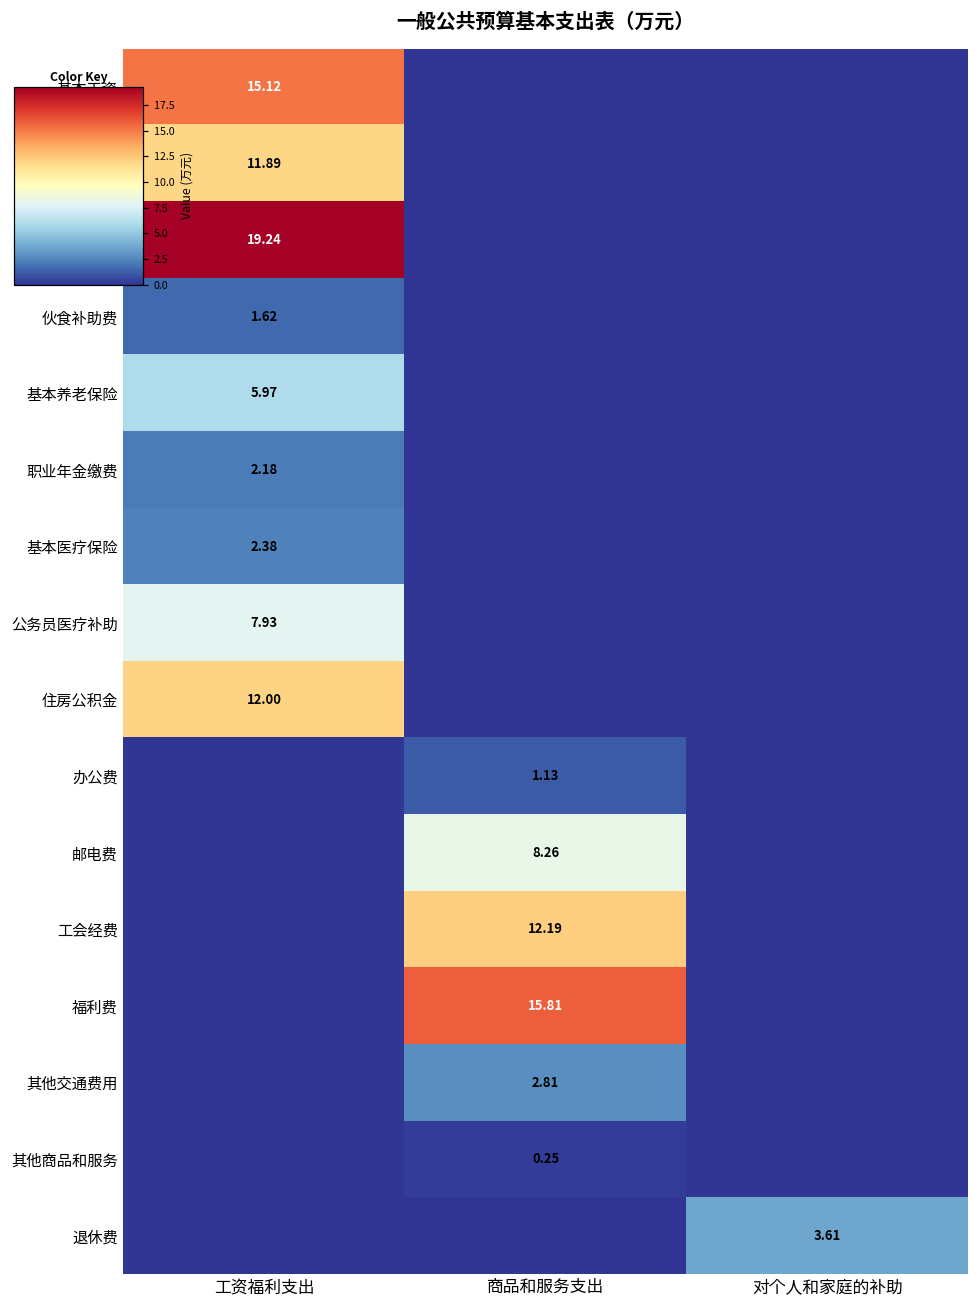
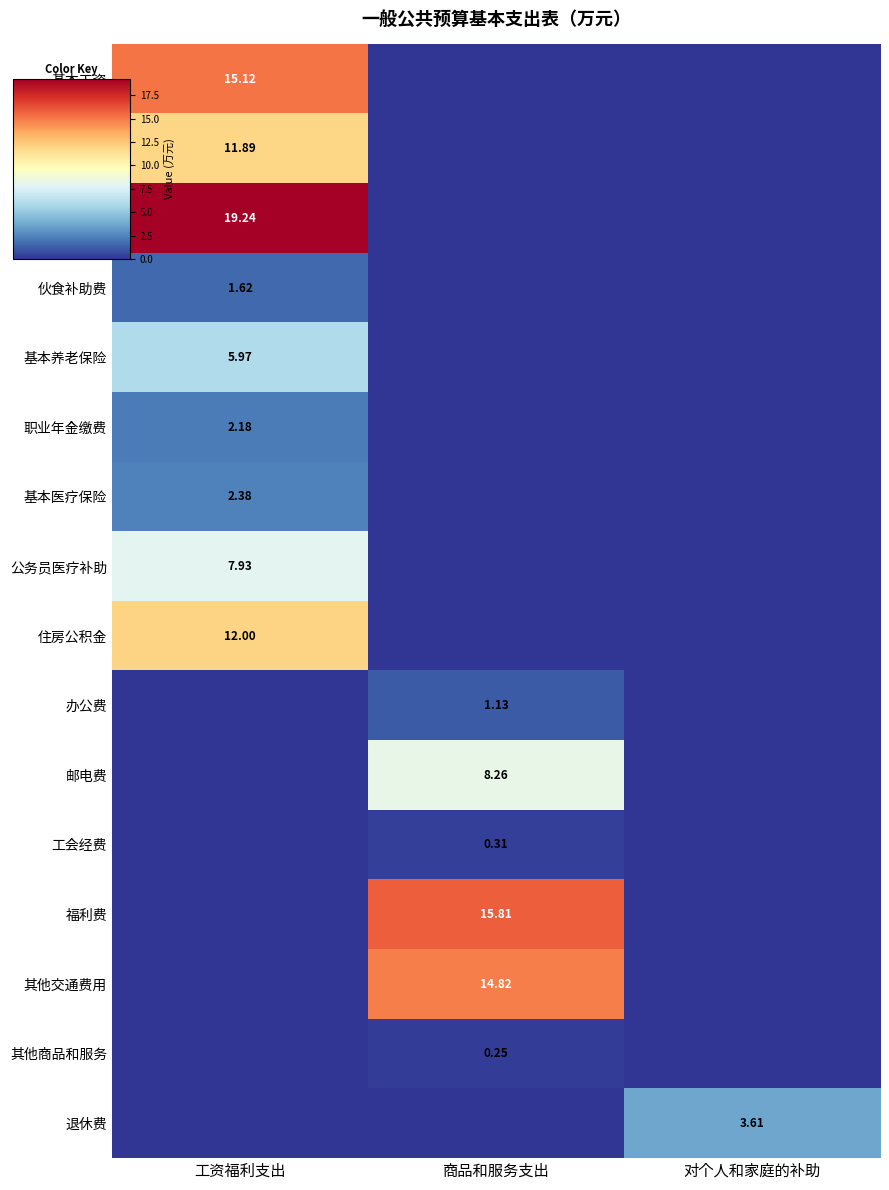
  {
    "伙食补助费": {
      "工资福利支出": 1.62
    },
    "基本养老保险": {
      "工资福利支出": 5.97
    },
    "职业年金缴费": {
      "工资福利支出": 2.18
    },
    "基本医疗保险": {
      "工资福利支出": 2.38
    },
    "公务员医疗补助": {
      "工资福利支出": 7.93
    },
    "住房公积金": {
      "工资福利支出": 12.00
    },
    "办公费": {
      "商品和服务支出": 1.13
    },
    "邮电费": {
      "商品和服务支出": 8.26
    },
    "工会经费": {
-     "商品和服务支出": 12.19
+     "商品和服务支出": 0.31
    },
    "福利费": {
      "商品和服务支出": 15.81
    },
    "其他交通费用": {
-     "商品和服务支出": 2.81
+     "商品和服务支出": 14.82
    },
    "其他商品和服务": {
      "商品和服务支出": 0.25
    },
    "退休费": {
      "对个人和家庭的补助": 3.61
    }
  }
